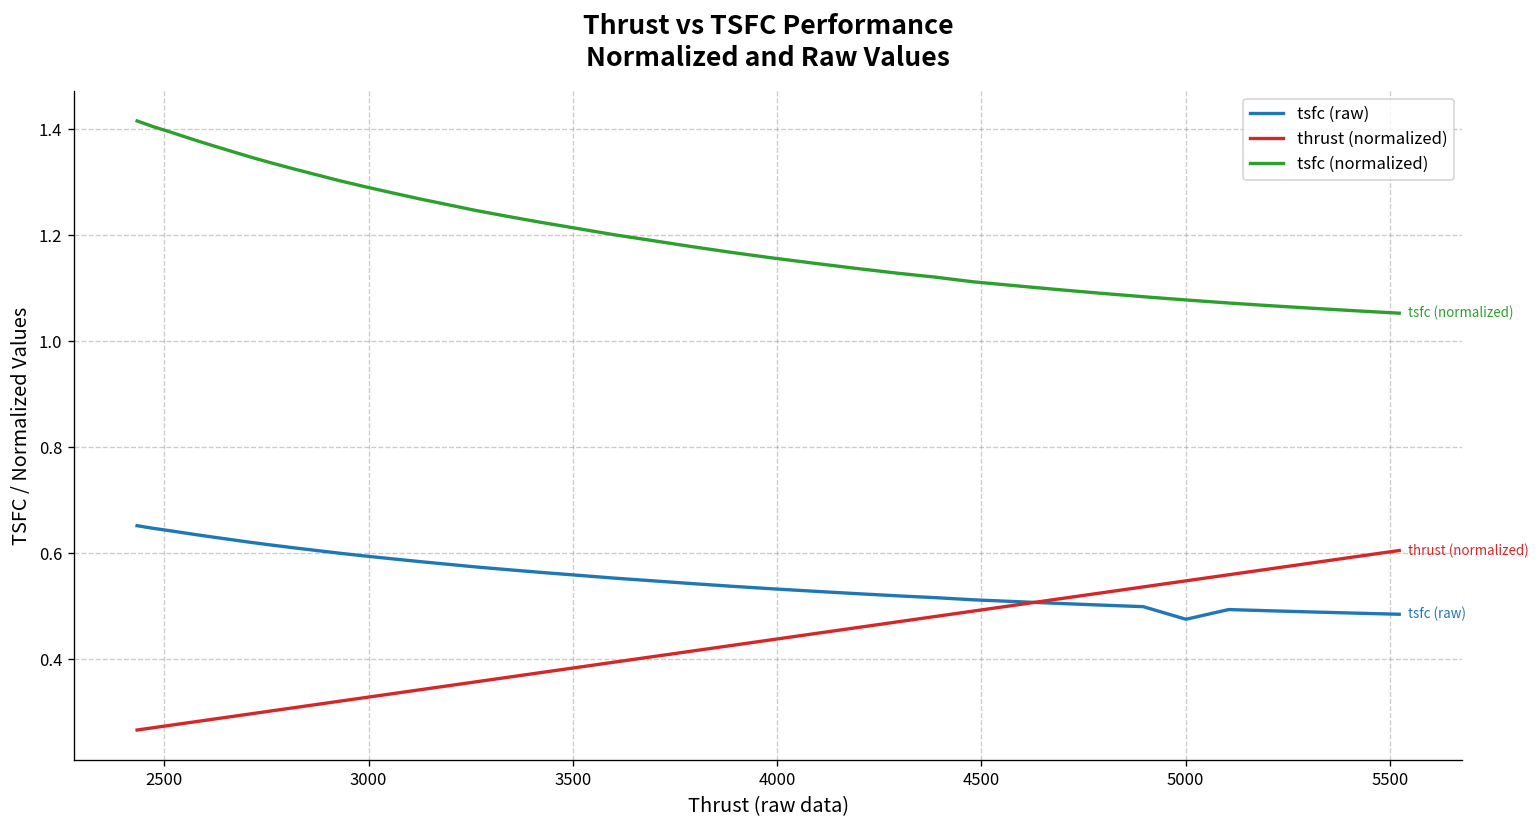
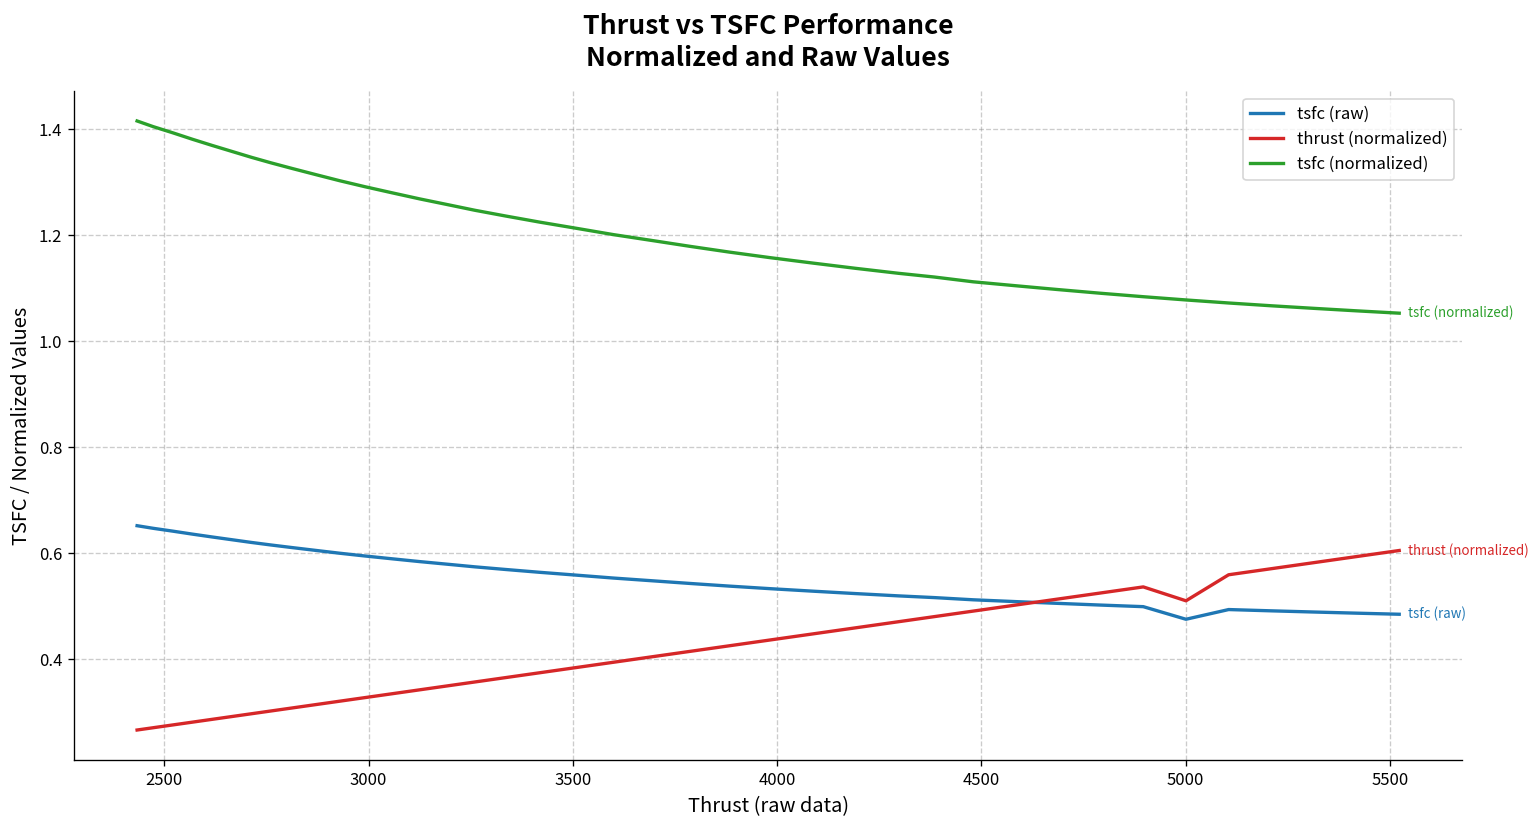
  {
    "tsfc (raw)": {
      "5000": 0.48
    },
    "thrust (normalized)": {
-     "5000": 0.55
+     "5000": 0.51
    },
    "tsfc (normalized)": {
      "5000": 1.08
    }
  }
